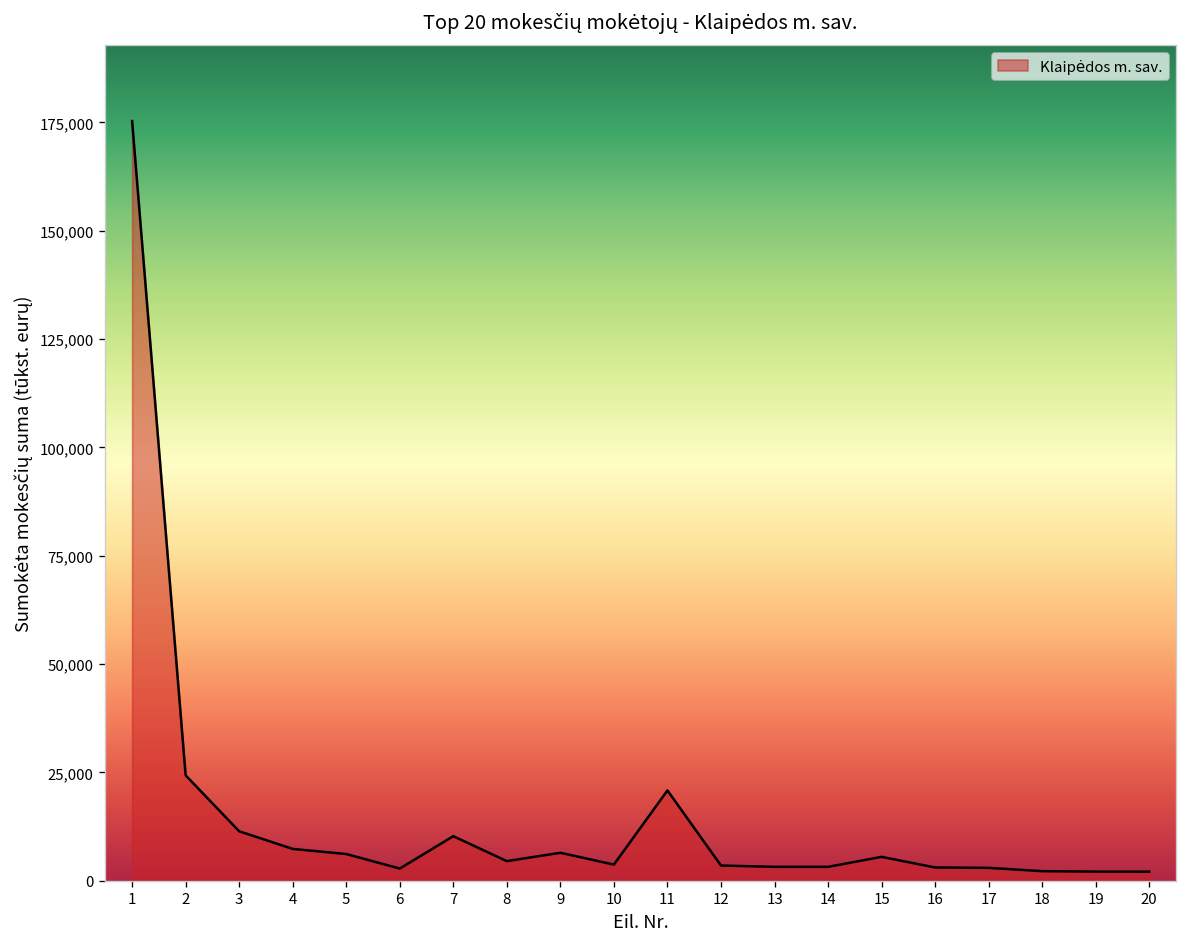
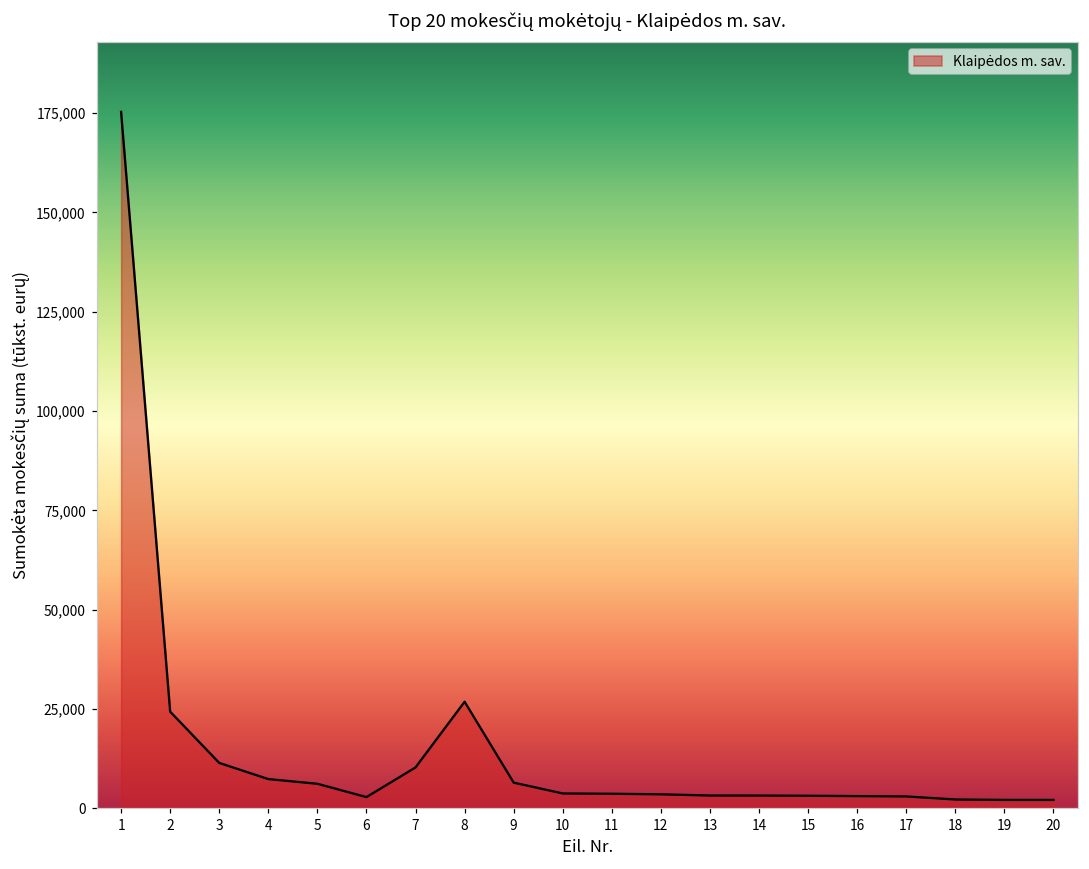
  {
    "1": "175,000",
    "2": "24,000",
    "3": "11,000",
    "4": "7,000",
    "5": "6,000",
    "6": "3,000",
    "7": "10,000",
-   "8": "5,000",
+   "8": "27,000",
    "9": "6,000",
    "10": "4,000",
-   "11": "21,000",
+   "11": "4,000",
    "12": "3,000",
    "13": "3,000",
    "14": "3,000",
-   "15": "5,000",
+   "15": "3,000",
    "16": "3,000",
    "17": "3,000",
    "18": "2,000",
    "19": "2,000",
    "20": "2,000"
  }
